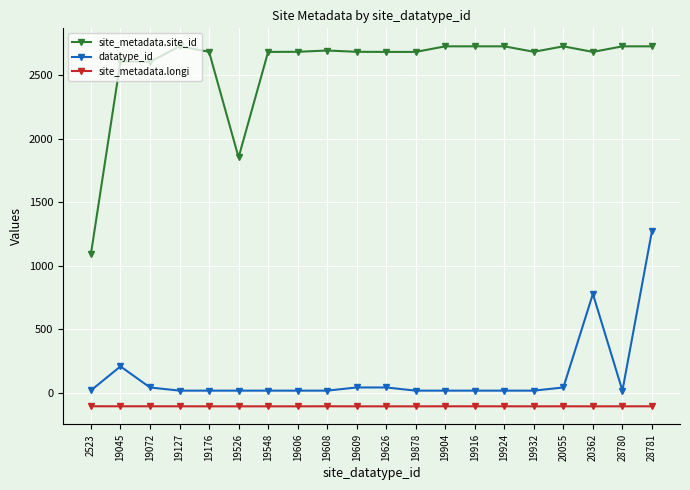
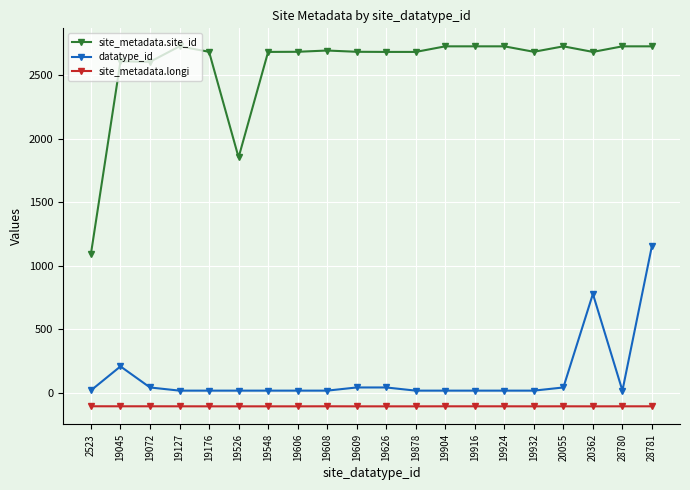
  {
    "site_metadata.site_id": {
      "2523": 1100,
      "19176": 2690,
      "19526": 1850,
      "19548": 2690,
      "19606": 2690,
      "19608": 2700,
      "19609": 2690,
      "19626": 2690,
      "19878": 2690,
      "19904": 2730,
      "19916": 2730,
      "19924": 2730,
      "19932": 2690,
      "20055": 2730,
      "20362": 2690,
      "28780": 2730,
      "28781": 2730
    },
    "datatype_id": {
      "2523": 20,
      "19045": 210,
      "19072": 40,
      "19127": 20,
      "19176": 20,
      "19526": 20,
      "19548": 20,
      "19606": 20,
      "19608": 20,
      "19609": 40,
      "19626": 40,
      "19878": 20,
      "19904": 20,
      "19916": 20,
      "19924": 20,
      "19932": 20,
      "20055": 40,
      "20362": 780,
      "28780": 20,
-     "28781": 1270
+     "28781": 1160
    },
    "site_metadata.longi": {
      "2523": -110,
      "19045": -110,
      "19072": -110,
      "19127": -110,
      "19176": -110,
      "19526": -110,
      "19548": -110,
      "19606": -110,
      "19608": -110,
      "19609": -110,
      "19626": -110,
      "19878": -110,
      "19904": -110,
      "19916": -110,
      "19924": -110,
      "19932": -110,
      "20055": -110,
      "20362": -110,
      "28780": -110,
      "28781": -110
    }
  }
